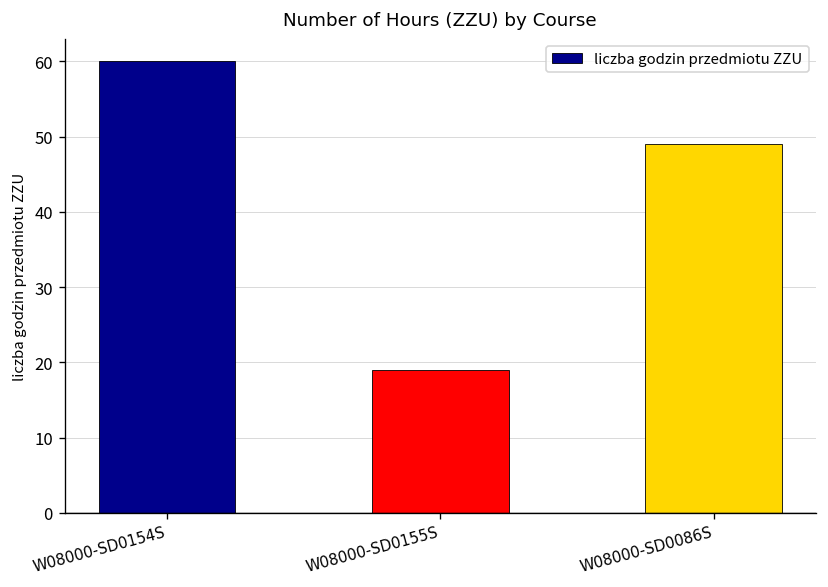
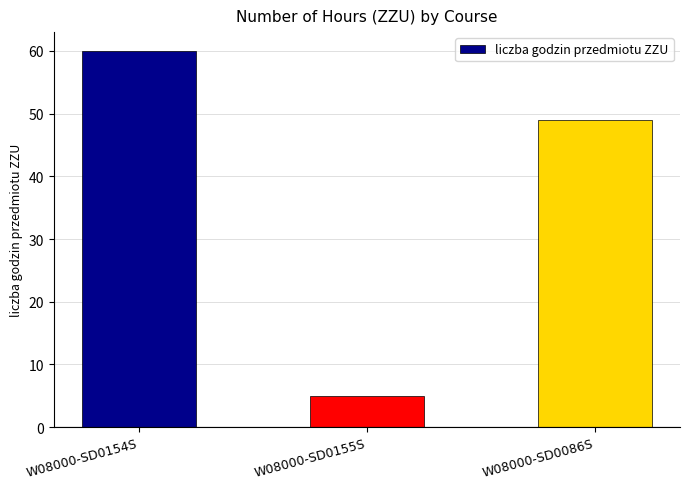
  {
    "W08000-SD0154S": 60,
-   "W08000-SD0155S": 19,
+   "W08000-SD0155S": 5,
    "W08000-SD0086S": 49
  }
